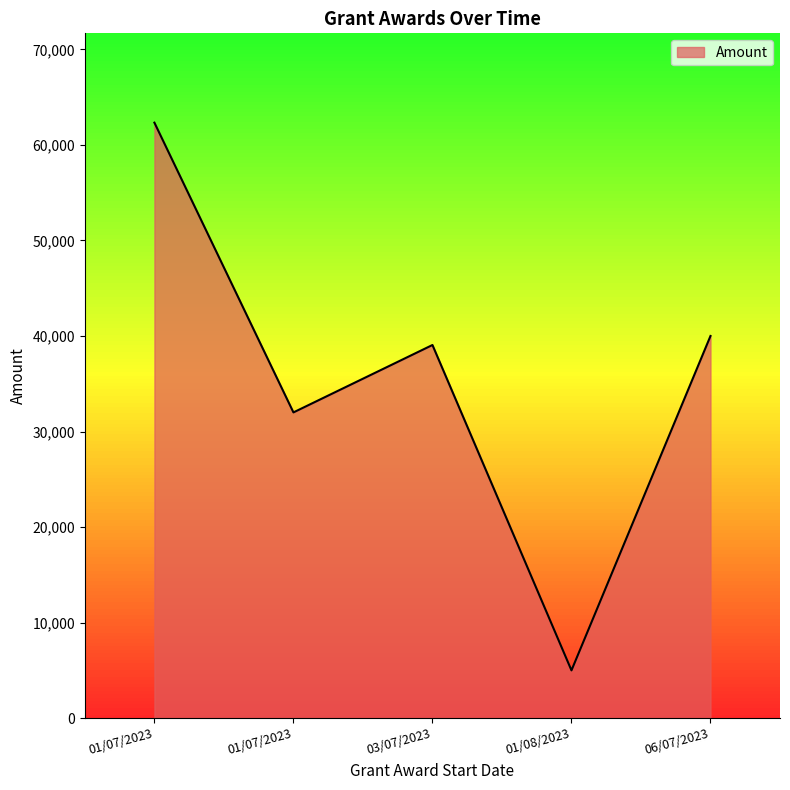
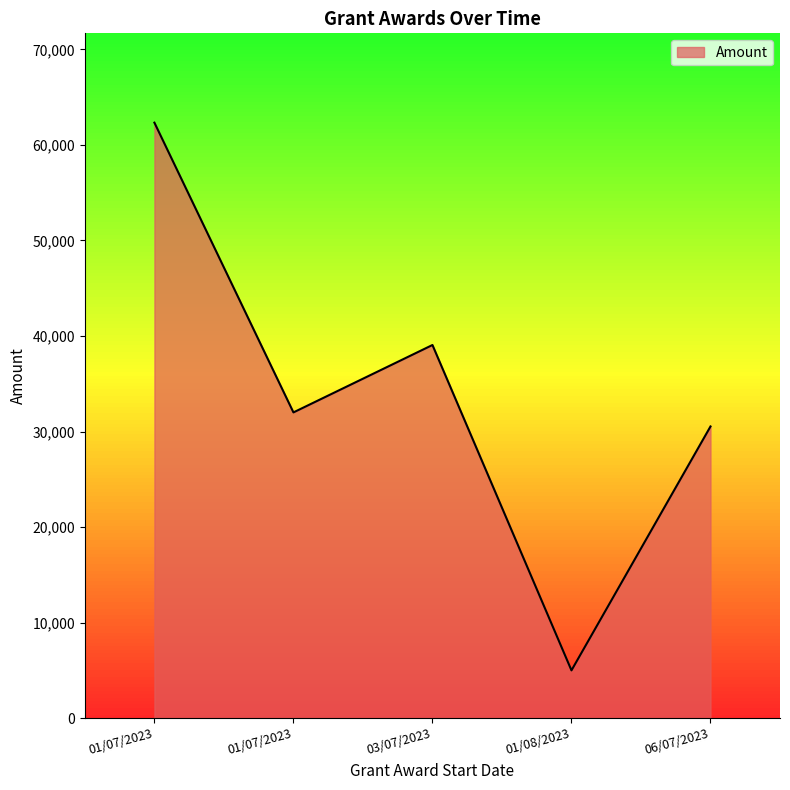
  {
    "03/07/2023": "39,000",
    "01/08/2023": "5,000",
-   "06/07/2023": "40,000"
+   "06/07/2023": "31,000"
  }
